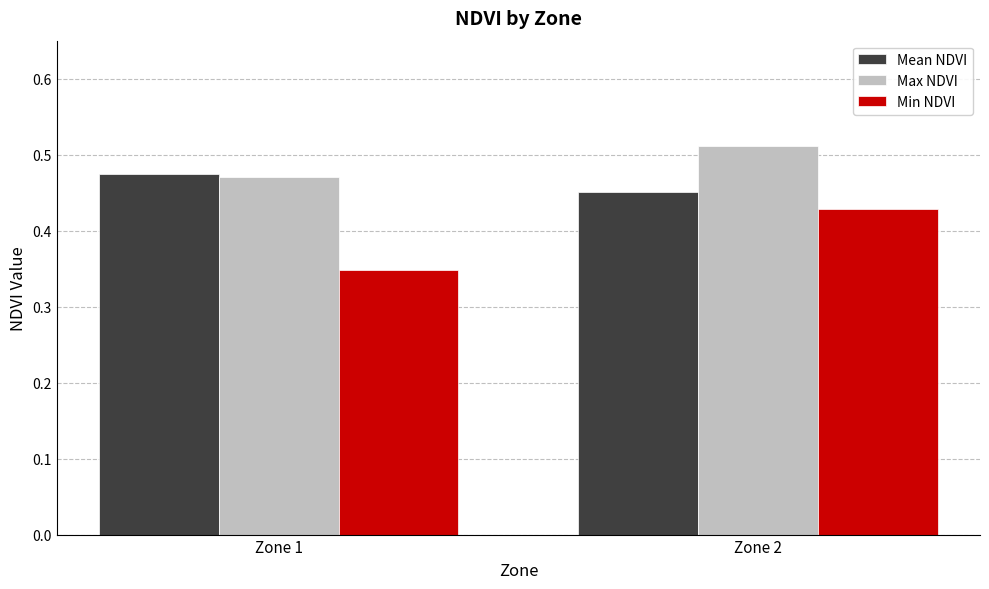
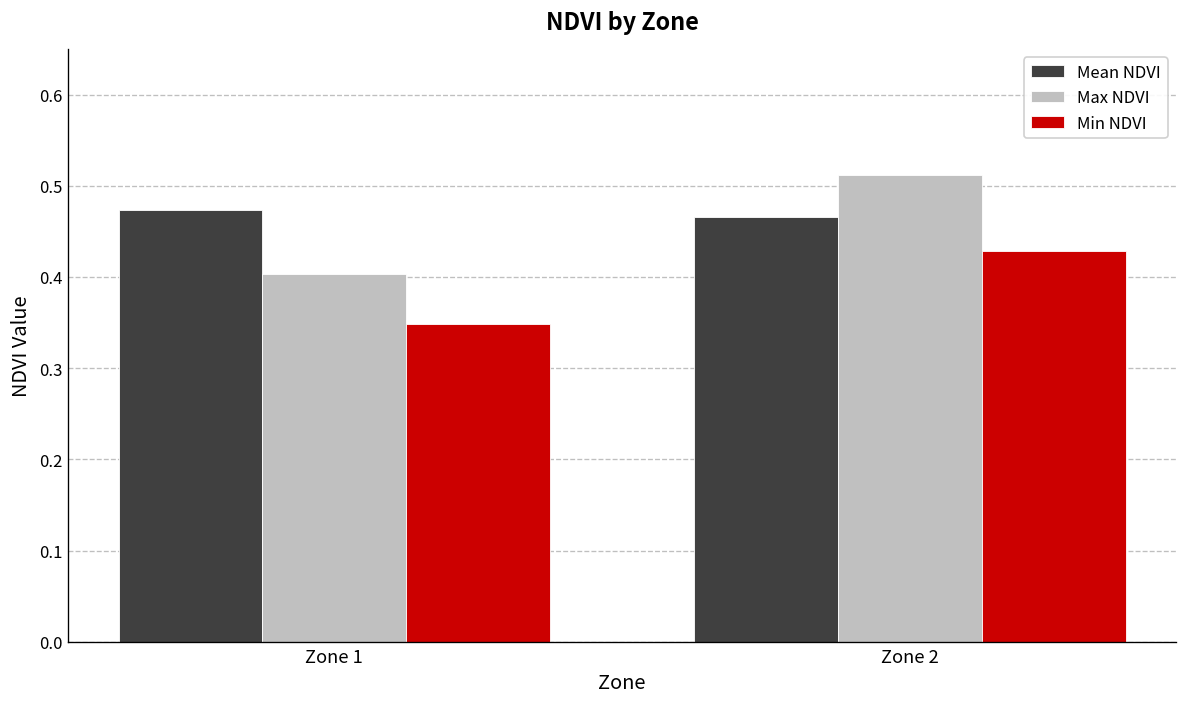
  {
    "Mean NDVI": {
      "Zone 1": 0.47,
-     "Zone 2": 0.45
+     "Zone 2": 0.47
    },
    "Max NDVI": {
-     "Zone 1": 0.47,
+     "Zone 1": 0.40,
      "Zone 2": 0.51
    },
    "Min NDVI": {
      "Zone 1": 0.35,
      "Zone 2": 0.43
    }
  }
